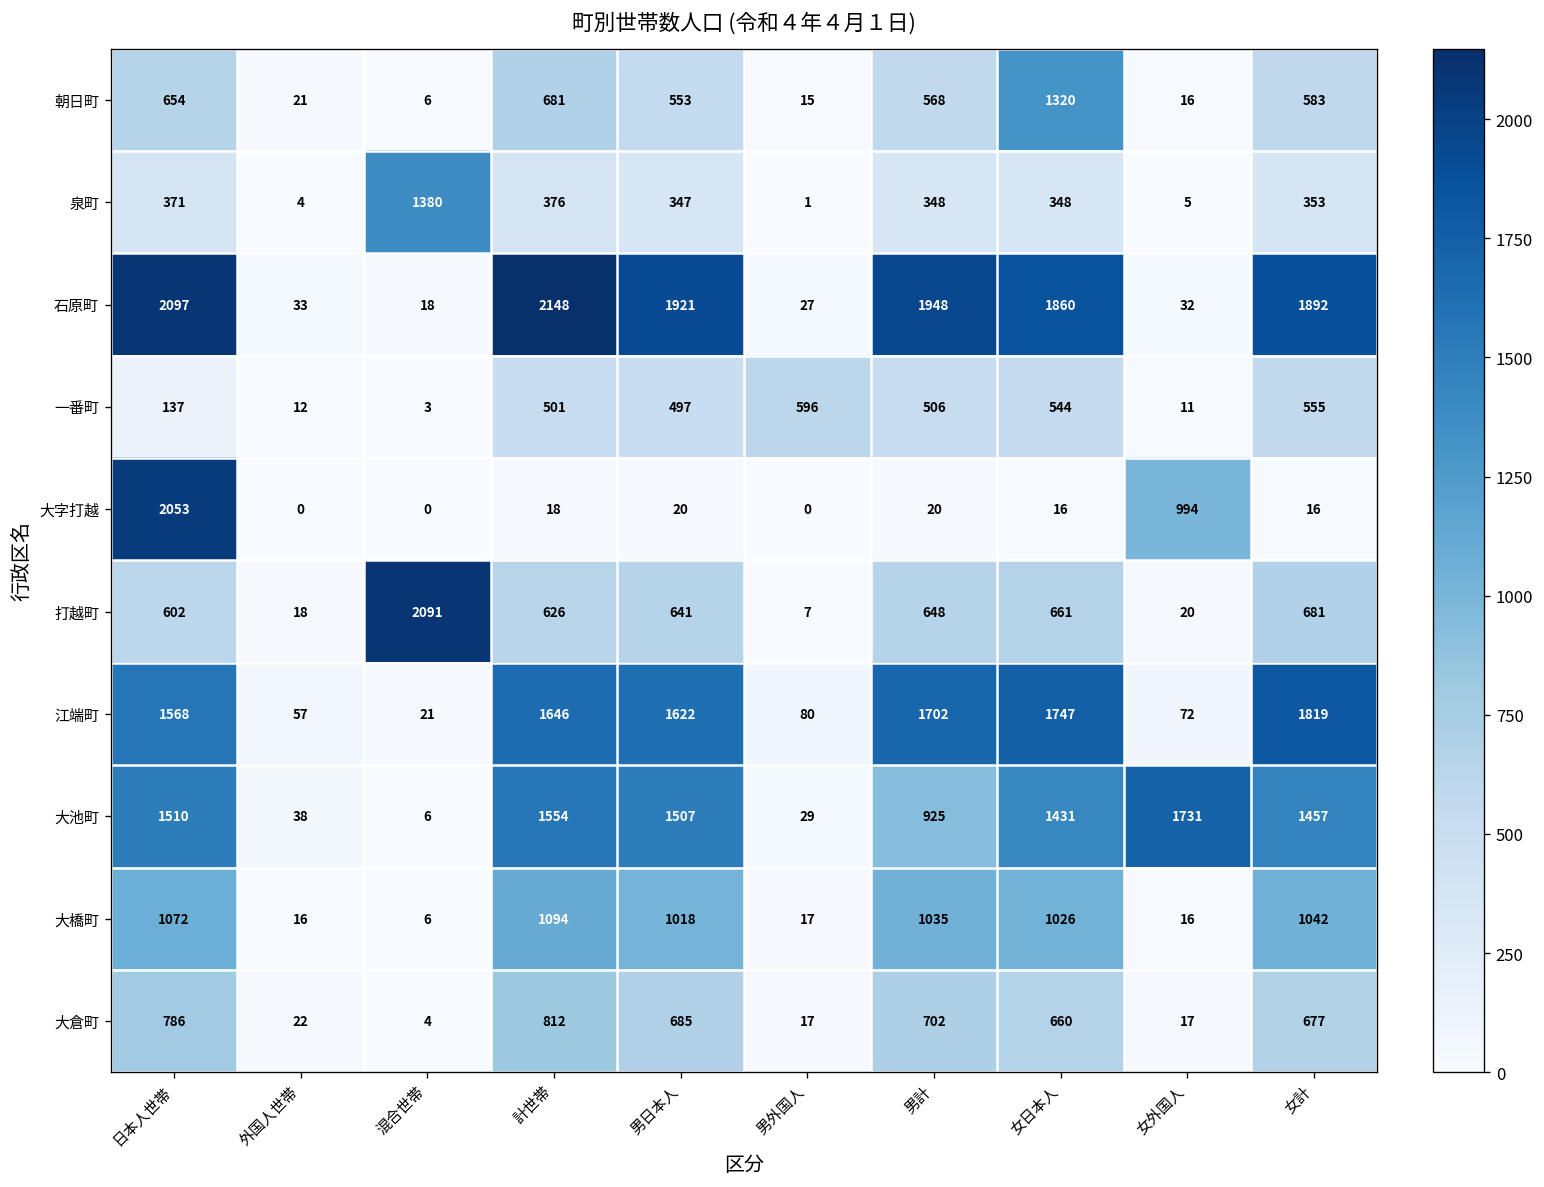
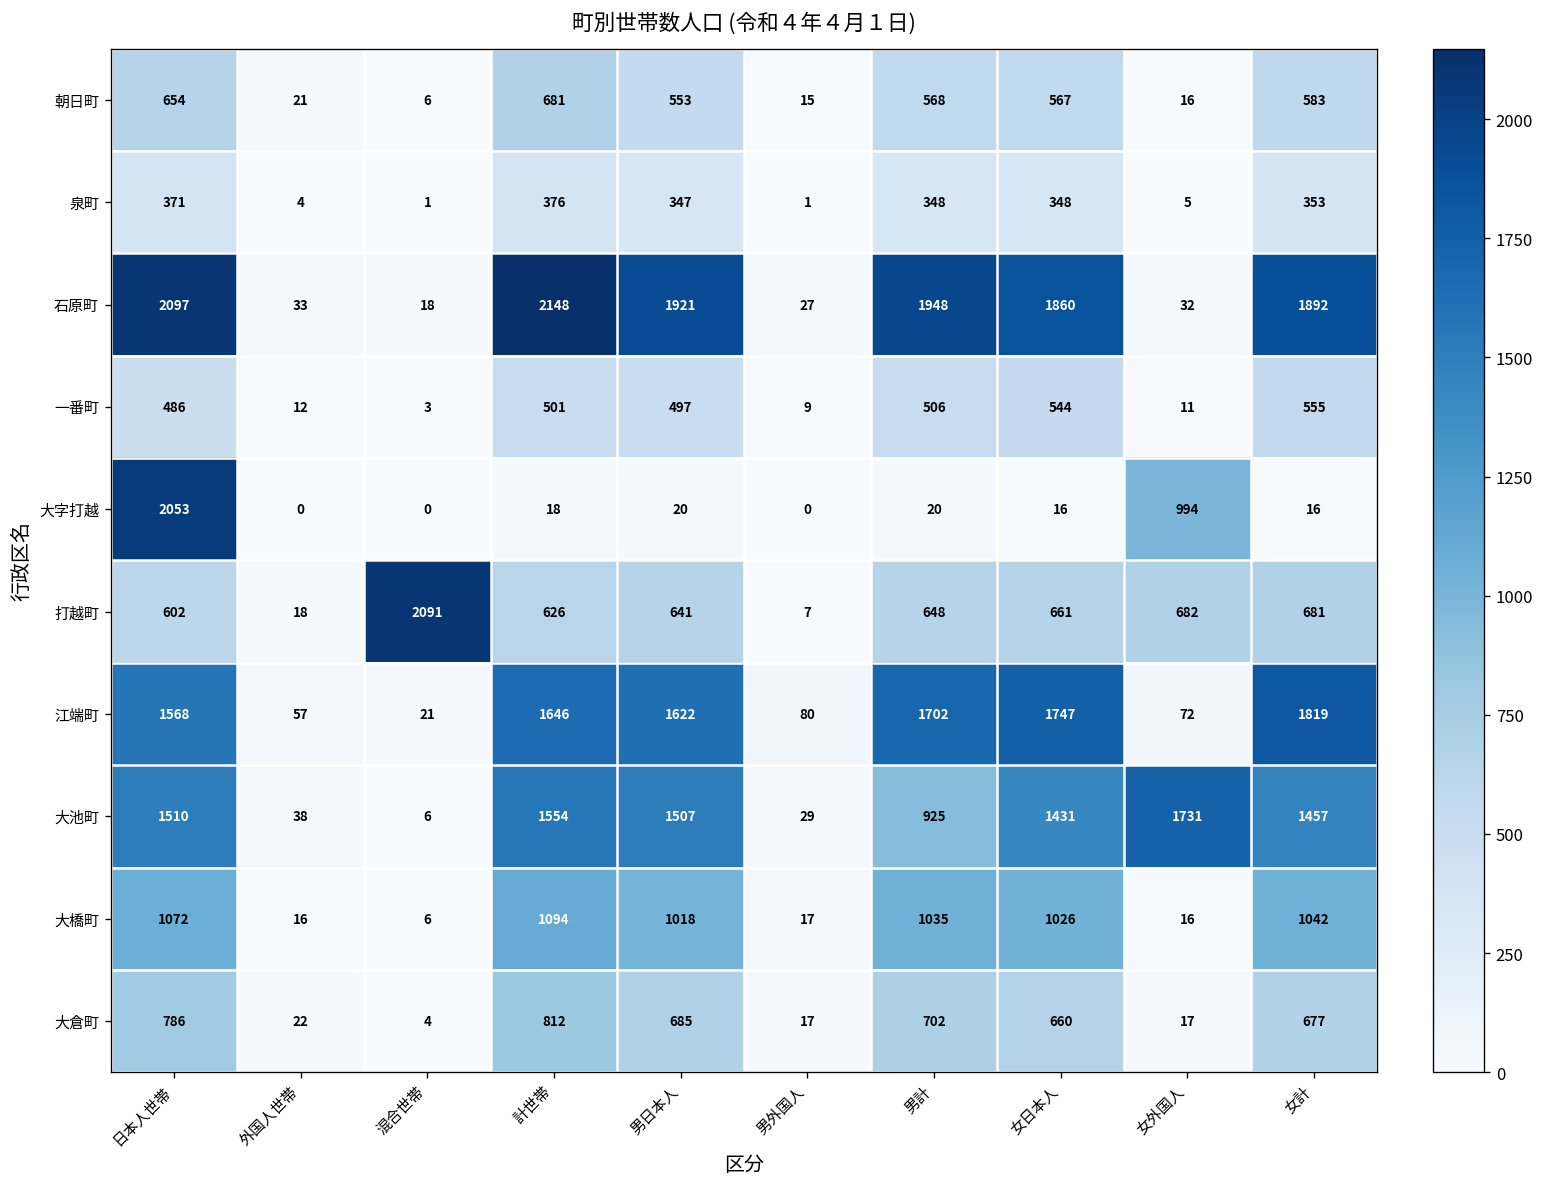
  {
    "朝日町": {
      "日本人世帯": 654,
      "外国人世帯": 21,
      "混合世帯": 6,
      "計世帯": 681,
      "男日本人": 553,
      "男外国人": 15,
      "男計": 568,
-     "女日本人": 1320,
+     "女日本人": 567,
      "女外国人": 16,
      "女計": 583
    },
    "泉町": {
      "日本人世帯": 371,
      "外国人世帯": 4,
-     "混合世帯": 1380,
+     "混合世帯": 1,
      "計世帯": 376,
      "男日本人": 347,
      "男外国人": 1,
      "男計": 348,
      "女日本人": 348,
      "女外国人": 5,
      "女計": 353
    },
    "石原町": {
      "日本人世帯": 2097,
      "外国人世帯": 33,
      "混合世帯": 18,
      "計世帯": 2148,
      "男日本人": 1921,
      "男外国人": 27,
      "男計": 1948,
      "女日本人": 1860,
      "女外国人": 32,
      "女計": 1892
    },
    "一番町": {
-     "日本人世帯": 137,
+     "日本人世帯": 486,
      "外国人世帯": 12,
      "混合世帯": 3,
      "計世帯": 501,
      "男日本人": 497,
-     "男外国人": 596,
+     "男外国人": 9,
      "男計": 506,
      "女日本人": 544,
      "女外国人": 11,
      "女計": 555
    },
    "大字打越": {
      "日本人世帯": 2053,
      "外国人世帯": 0,
      "混合世帯": 0,
      "計世帯": 18,
      "男日本人": 20,
      "男外国人": 0,
      "男計": 20,
      "女日本人": 16,
      "女外国人": 994,
      "女計": 16
    },
    "打越町": {
      "日本人世帯": 602,
      "外国人世帯": 18,
      "混合世帯": 2091,
      "計世帯": 626,
      "男日本人": 641,
      "男外国人": 7,
      "男計": 648,
      "女日本人": 661,
-     "女外国人": 20,
+     "女外国人": 682,
      "女計": 681
    },
    "江端町": {
      "日本人世帯": 1568,
      "外国人世帯": 57,
      "混合世帯": 21,
      "計世帯": 1646,
      "男日本人": 1622,
      "男外国人": 80,
      "男計": 1702,
      "女日本人": 1747,
      "女外国人": 72,
      "女計": 1819
    },
    "大池町": {
      "日本人世帯": 1510,
      "外国人世帯": 38,
      "混合世帯": 6,
      "計世帯": 1554,
      "男日本人": 1507,
      "男外国人": 29,
      "男計": 925,
      "女日本人": 1431,
      "女外国人": 1731,
      "女計": 1457
    },
    "大橋町": {
      "日本人世帯": 1072,
      "外国人世帯": 16,
      "混合世帯": 6,
      "計世帯": 1094,
      "男日本人": 1018,
      "男外国人": 17,
      "男計": 1035,
      "女日本人": 1026,
      "女外国人": 16,
      "女計": 1042
    },
    "大倉町": {
      "日本人世帯": 786,
      "外国人世帯": 22,
      "混合世帯": 4,
      "計世帯": 812,
      "男日本人": 685,
      "男外国人": 17,
      "男計": 702,
      "女日本人": 660,
      "女外国人": 17,
      "女計": 677
    }
  }
